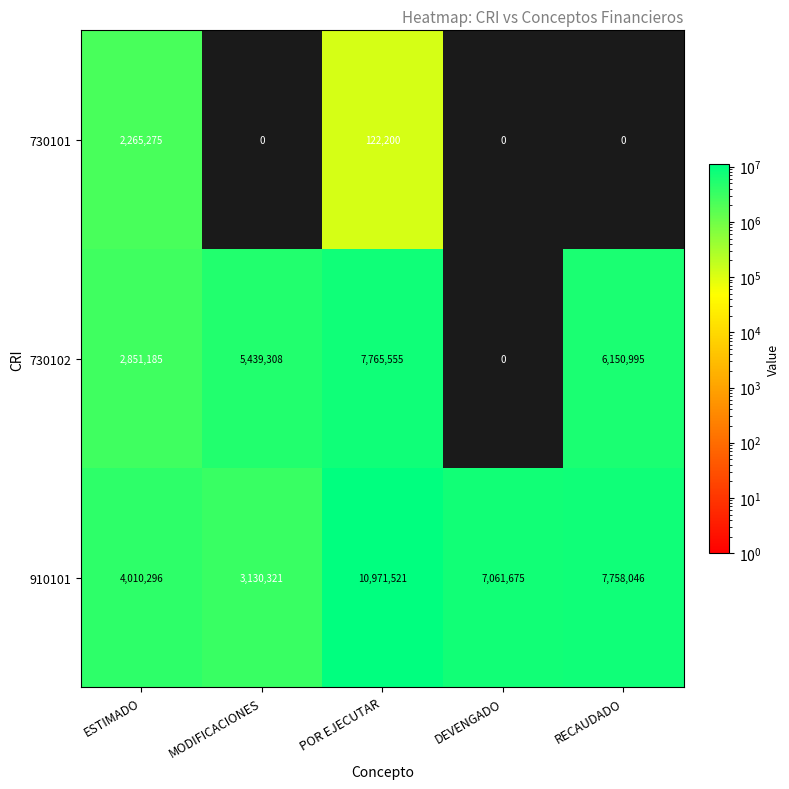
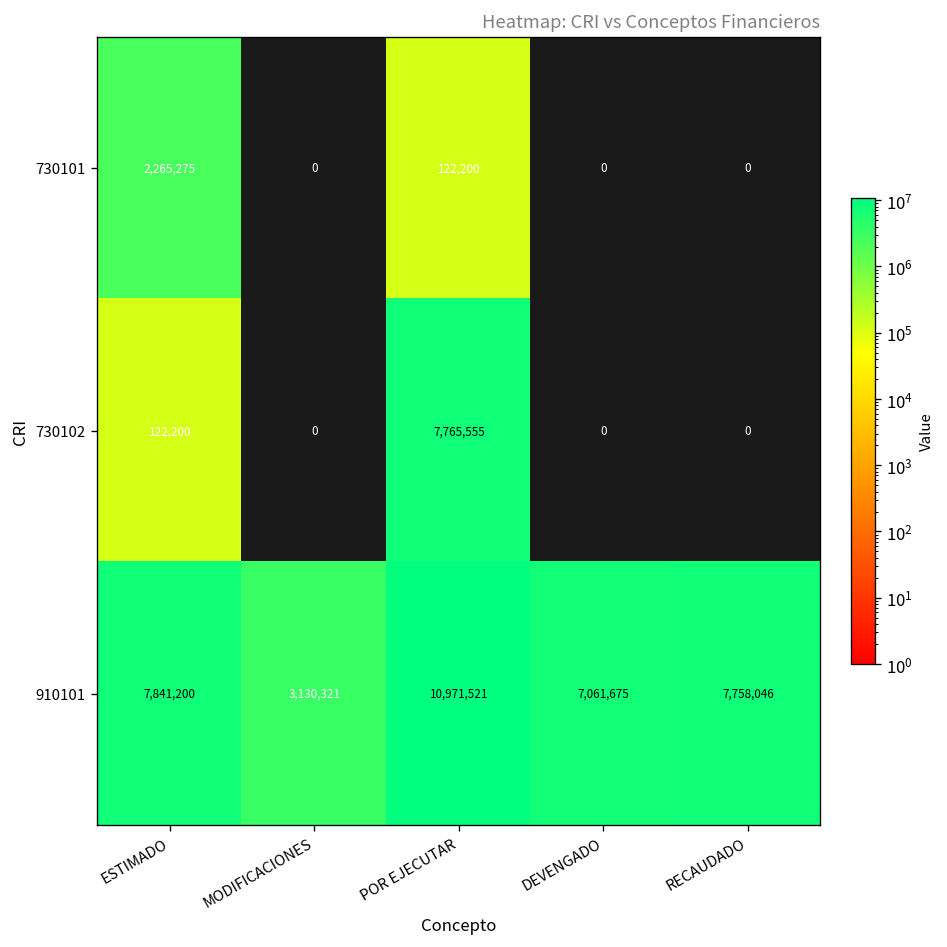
  {
    "730101": {
      "ESTIMADO": "2,265,275",
      "MODIFICACIONES": "0",
      "POR EJECUTAR": "122,200",
      "DEVENGADO": "0",
      "RECAUDADO": "0"
    },
    "730102": {
-     "ESTIMADO": "2,851,185",
-     "MODIFICACIONES": "5,439,308",
+     "ESTIMADO": "122,200",
+     "MODIFICACIONES": "0",
      "POR EJECUTAR": "7,765,555",
      "DEVENGADO": "0",
-     "RECAUDADO": "6,150,995"
+     "RECAUDADO": "0"
    },
    "910101": {
-     "ESTIMADO": "4,010,296",
+     "ESTIMADO": "7,841,200",
      "MODIFICACIONES": "3,130,321",
      "POR EJECUTAR": "10,971,521",
      "DEVENGADO": "7,061,675",
      "RECAUDADO": "7,758,046"
    }
  }
